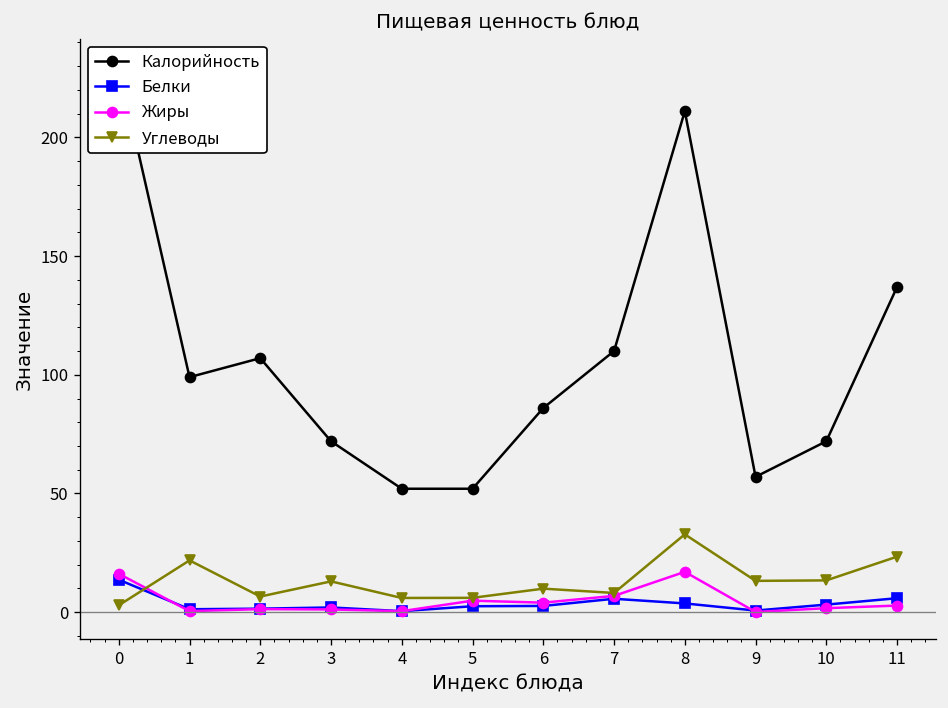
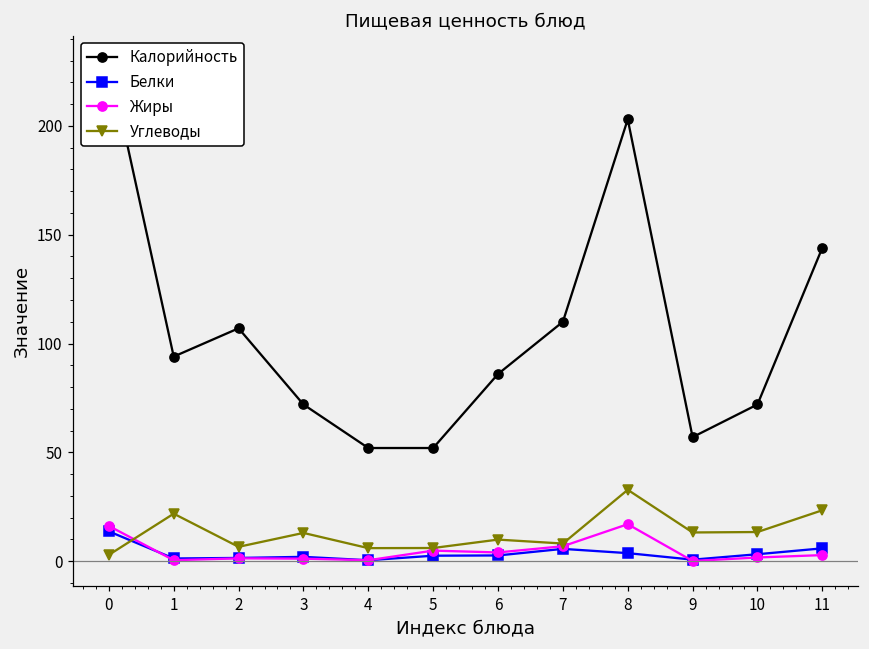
  {
    "Калорийность": {
-     "1": 99,
+     "1": 94,
      "2": 107,
      "3": 72,
      "4": 52,
      "5": 52,
      "6": 86,
      "7": 110,
-     "8": 211,
+     "8": 203,
      "9": 57,
      "10": 72,
-     "11": 137
+     "11": 144
    },
    "Белки": {
      "0": 14,
      "5": 3,
      "6": 3,
      "8": 4,
      "10": 3,
      "11": 6
    },
    "Жиры": {
      "0": 16,
      "6": 4,
      "8": 17,
      "10": 2,
      "11": 3
    },
    "Углеводы": {
      "0": 3,
      "1": 22,
      "2": 7,
      "3": 13,
      "4": 6,
      "6": 10,
      "8": 33,
      "9": 13,
      "10": 13,
      "11": 23
    }
  }
